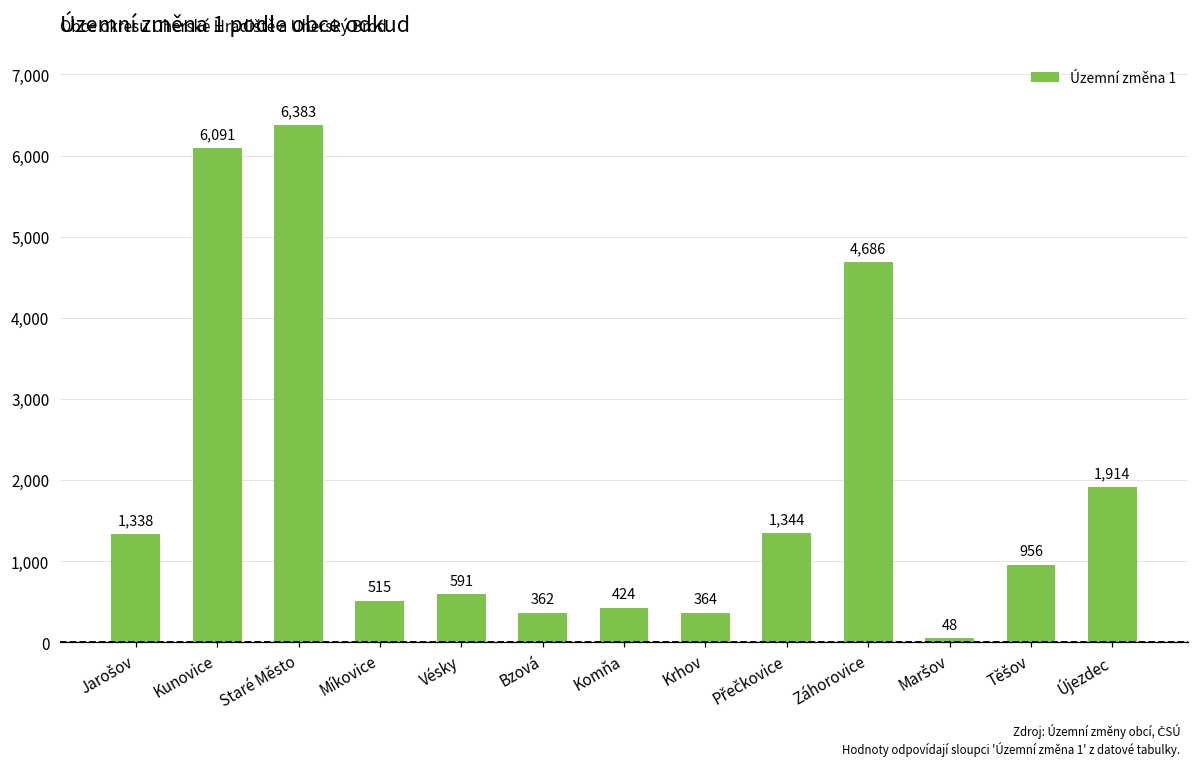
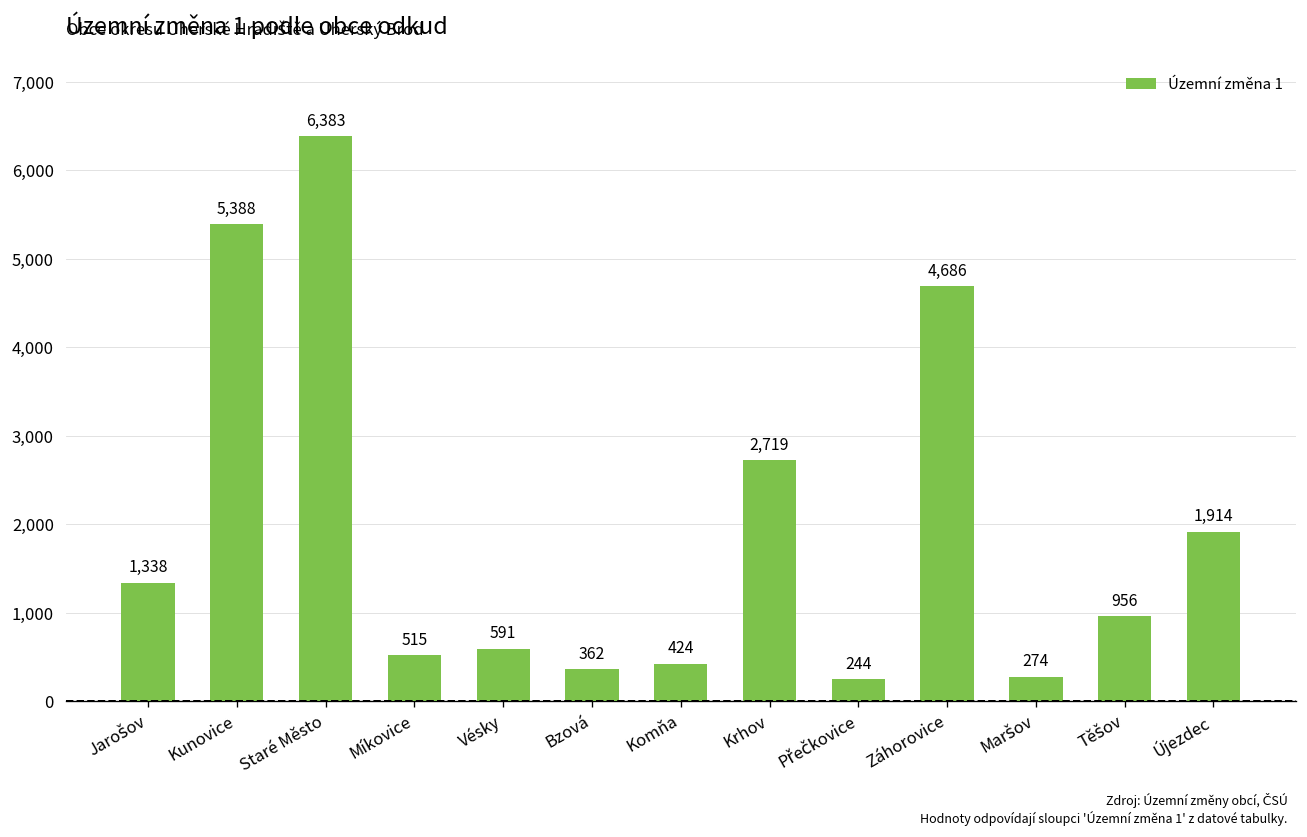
  {
    "Jarošov": "1,338",
-   "Kunovice": "6,091",
+   "Kunovice": "5,388",
    "Staré Město": "6,383",
    "Míkovice": "515",
    "Vésky": "591",
    "Bzová": "362",
    "Komňa": "424",
-   "Krhov": "364",
-   "Přečkovice": "1,344",
+   "Krhov": "2,719",
+   "Přečkovice": "244",
    "Záhorovice": "4,686",
-   "Maršov": "48",
+   "Maršov": "274",
    "Těšov": "956",
    "Újezdec": "1,914"
  }
